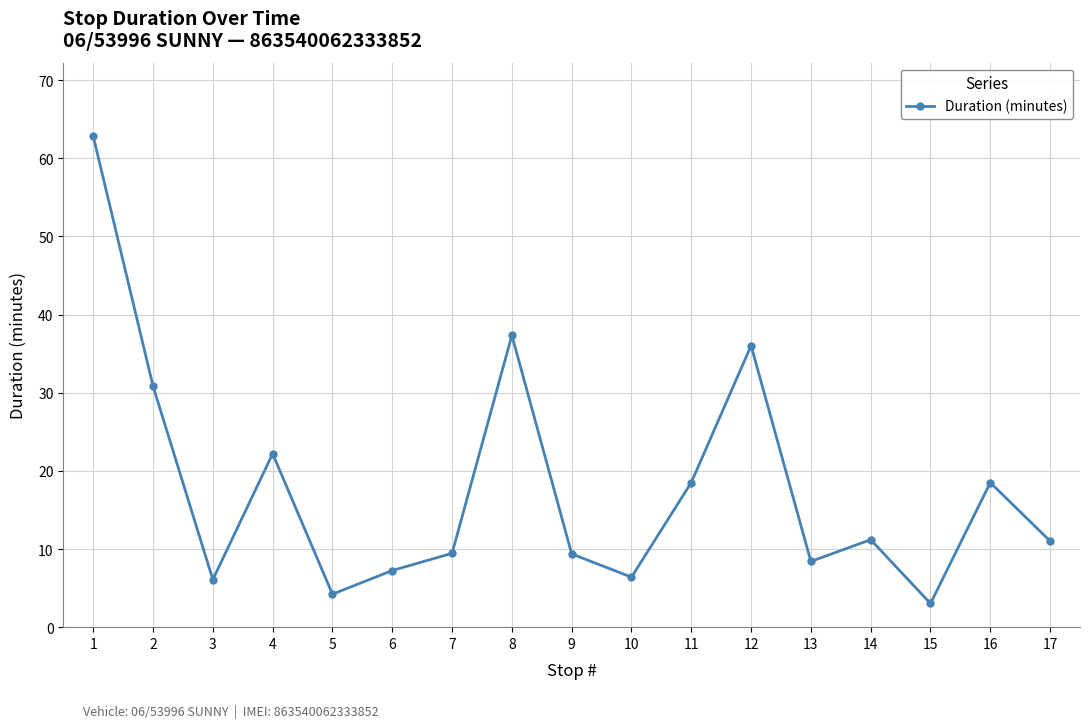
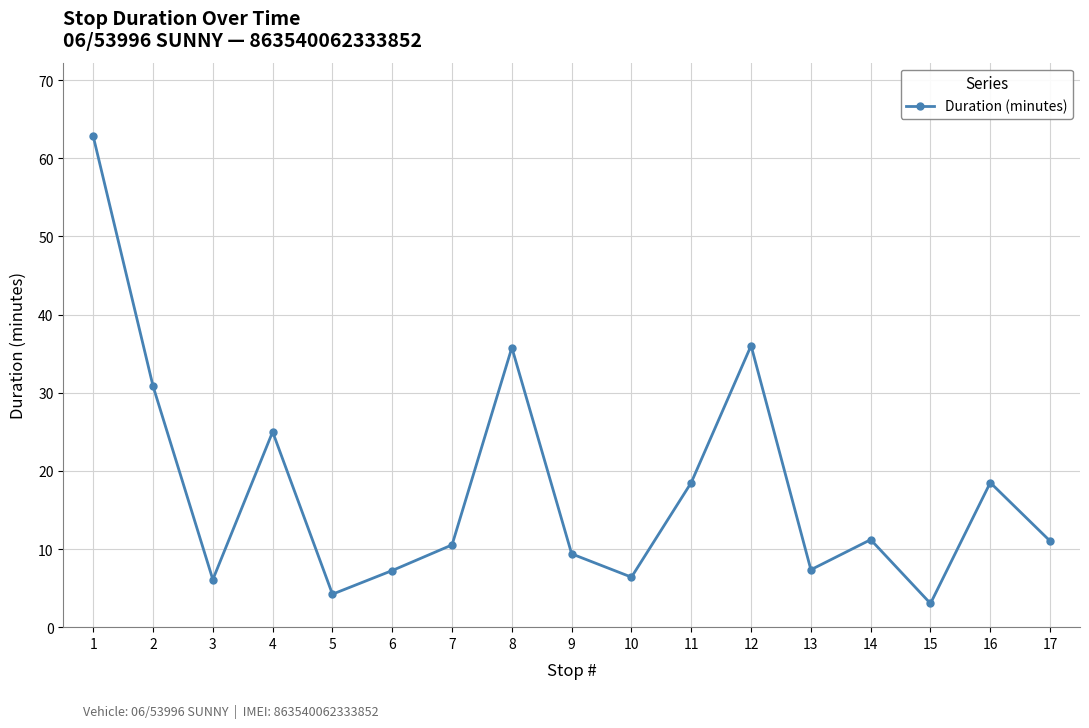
  {
    "1": 63,
    "2": 31,
    "3": 6,
-   "4": 22,
+   "4": 25,
    "5": 4,
    "6": 7,
-   "7": 9,
-   "8": 37,
+   "7": 11,
+   "8": 36,
    "9": 9,
    "10": 6,
    "11": 19,
    "12": 36,
-   "13": 8,
+   "13": 7,
    "14": 11,
    "15": 3,
    "16": 19,
    "17": 11
  }
